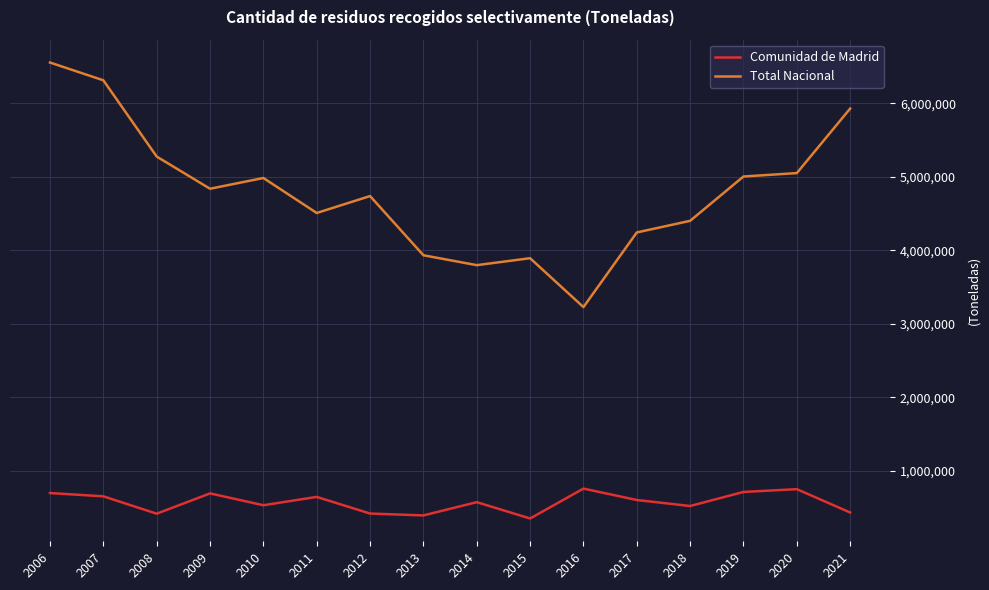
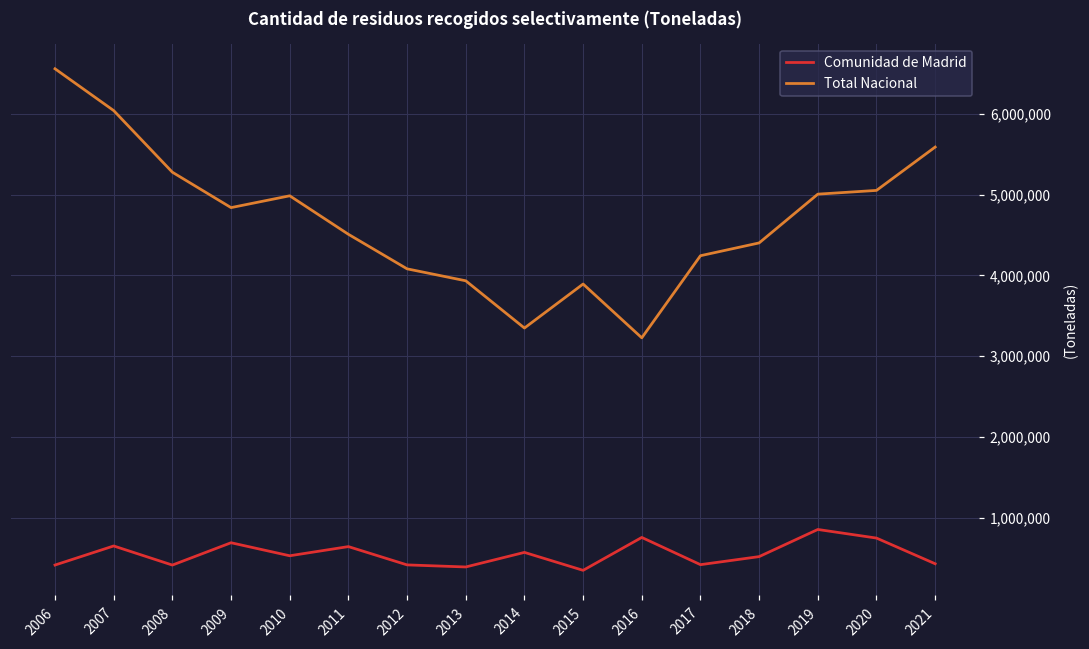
  {
    "Comunidad de Madrid": {
-     "2006": "700,000",
+     "2006": "400,000",
      "2007": "700,000",
      "2008": "400,000",
      "2009": "700,000",
      "2010": "500,000",
      "2011": "600,000",
      "2012": "400,000",
      "2013": "400,000",
      "2014": "600,000",
      "2015": "300,000",
      "2016": "800,000",
-     "2017": "600,000",
+     "2017": "400,000",
      "2018": "500,000",
-     "2019": "700,000",
+     "2019": "900,000",
      "2020": "700,000",
      "2021": "400,000"
    },
    "Total Nacional": {
      "2006": "6,600,000",
-     "2007": "6,300,000",
+     "2007": "6,000,000",
      "2008": "5,300,000",
      "2009": "4,800,000",
      "2010": "5,000,000",
      "2011": "4,500,000",
-     "2012": "4,700,000",
+     "2012": "4,100,000",
      "2013": "3,900,000",
-     "2014": "3,800,000",
+     "2014": "3,300,000",
      "2015": "3,900,000",
      "2016": "3,200,000",
      "2017": "4,200,000",
      "2018": "4,400,000",
      "2019": "5,000,000",
      "2020": "5,100,000",
-     "2021": "5,900,000"
+     "2021": "5,600,000"
    }
  }
